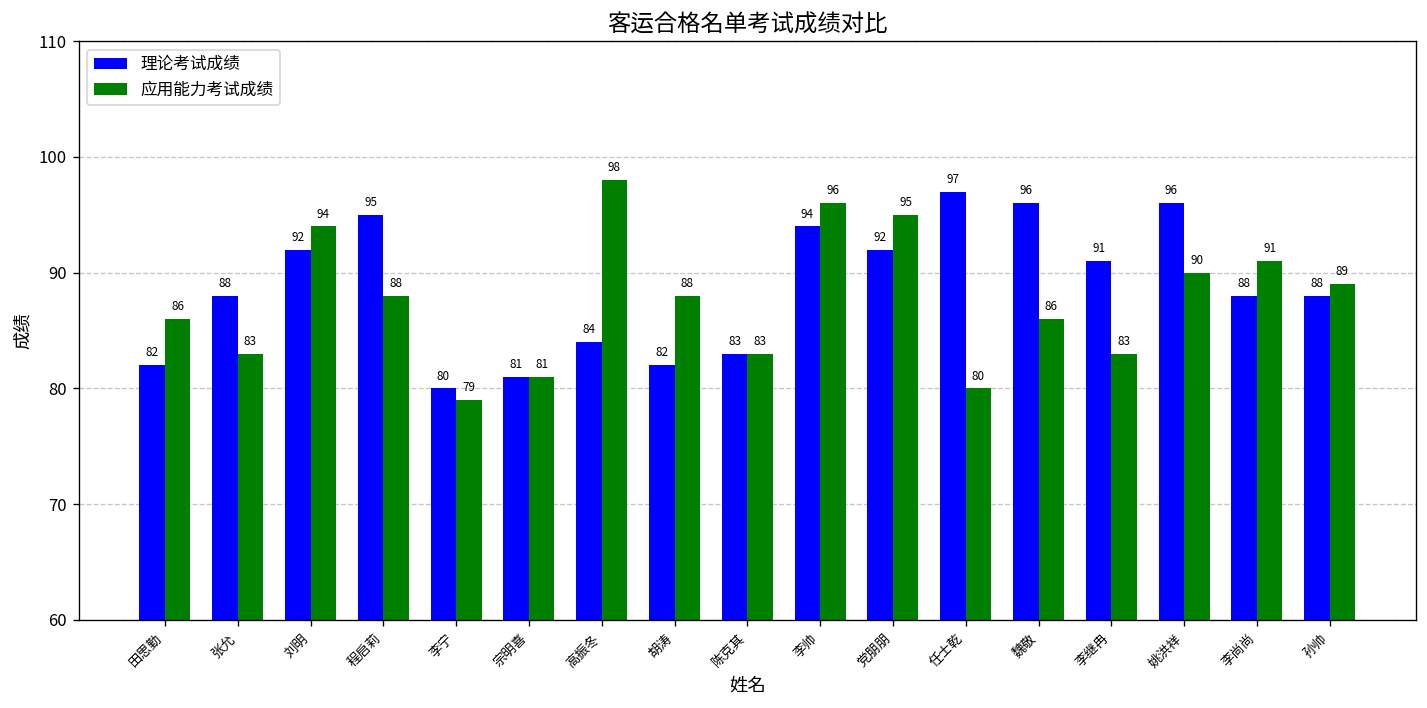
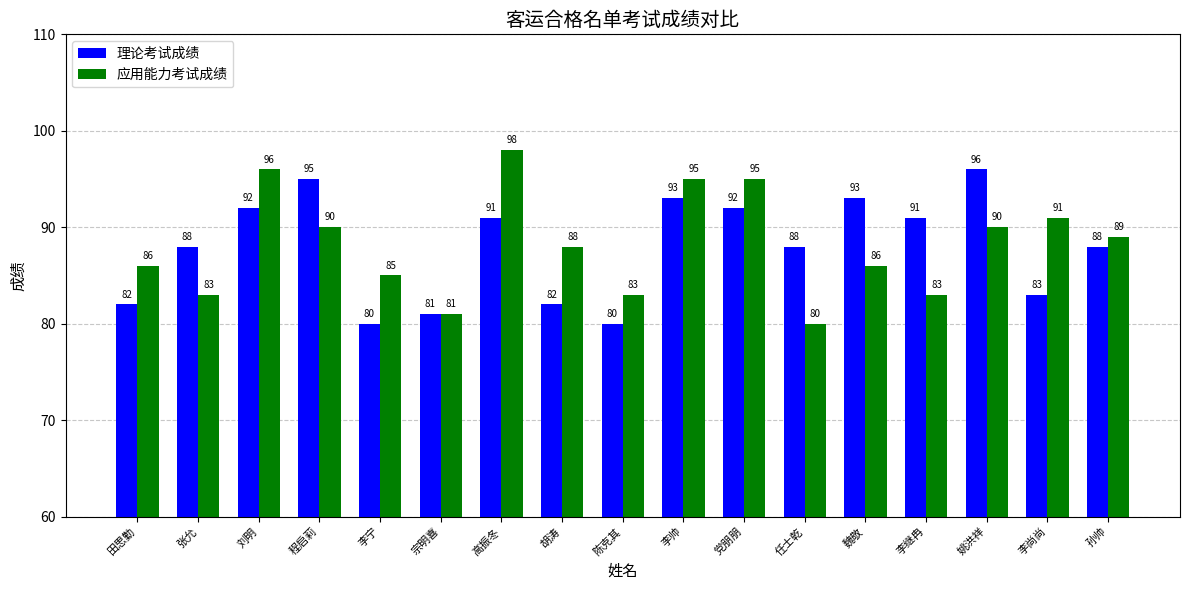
  {
    "理论考试成绩": {
      "田思勤": 82,
      "张允": 88,
      "刘明": 92,
      "程启莉": 95,
      "李宁": 80,
      "宗明喜": 81,
-     "高振冬": 84,
+     "高振冬": 91,
      "胡涛": 82,
-     "陈克其": 83,
-     "李帅": 94,
+     "陈克其": 80,
+     "李帅": 93,
      "党朋朋": 92,
-     "任士乾": 97,
-     "魏敬": 96,
+     "任士乾": 88,
+     "魏敬": 93,
      "李继冉": 91,
      "姚洪祥": 96,
-     "李尚尚": 88,
+     "李尚尚": 83,
      "孙帅": 88
    },
    "应用能力考试成绩": {
      "田思勤": 86,
      "张允": 83,
-     "刘明": 94,
-     "程启莉": 88,
-     "李宁": 79,
+     "刘明": 96,
+     "程启莉": 90,
+     "李宁": 85,
      "宗明喜": 81,
      "高振冬": 98,
      "胡涛": 88,
      "陈克其": 83,
-     "李帅": 96,
+     "李帅": 95,
      "党朋朋": 95,
      "任士乾": 80,
      "魏敬": 86,
      "李继冉": 83,
      "姚洪祥": 90,
      "李尚尚": 91,
      "孙帅": 89
    }
  }
